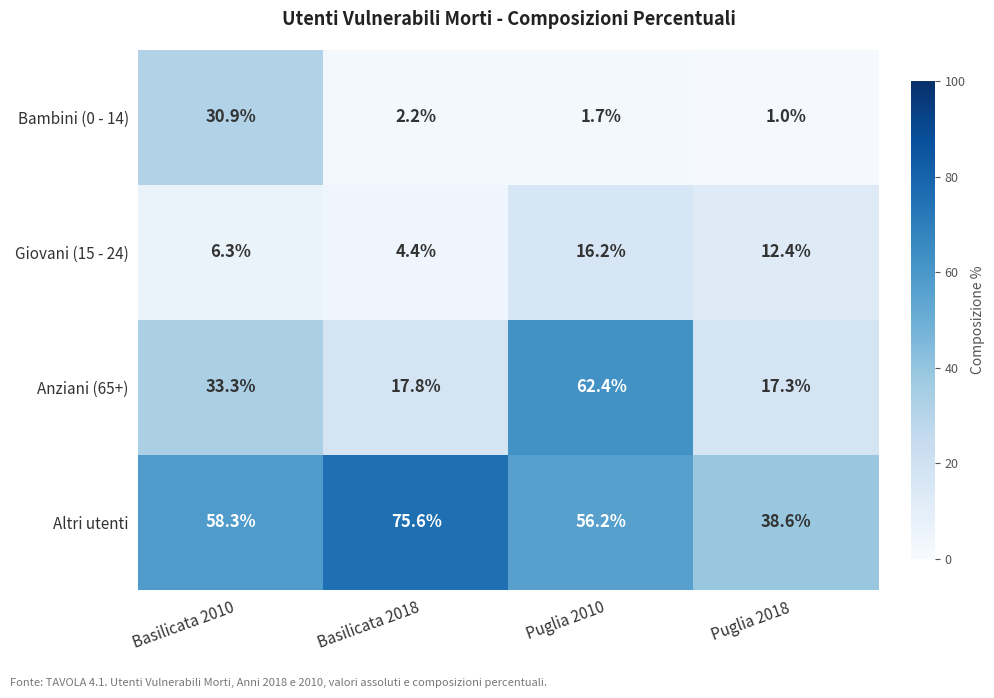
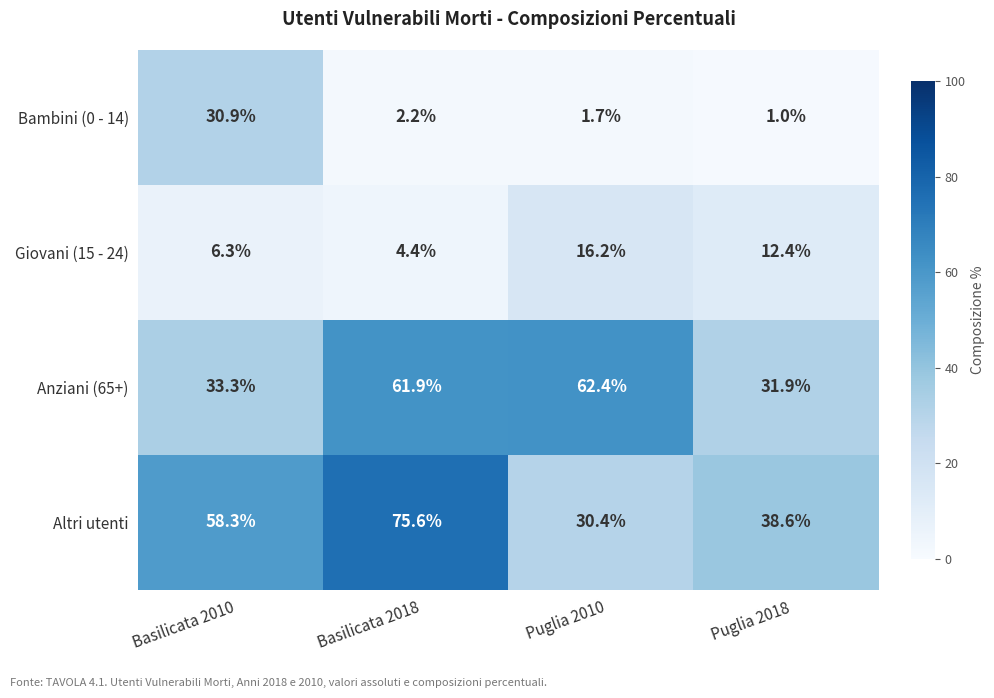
  {
    "Bambini (0 - 14)": {
      "Basilicata 2010": "30.9%",
      "Basilicata 2018": "2.2%",
      "Puglia 2010": "1.7%",
      "Puglia 2018": "1.0%"
    },
    "Giovani (15 - 24)": {
      "Basilicata 2010": "6.3%",
      "Basilicata 2018": "4.4%",
      "Puglia 2010": "16.2%",
      "Puglia 2018": "12.4%"
    },
    "Anziani (65+)": {
      "Basilicata 2010": "33.3%",
-     "Basilicata 2018": "17.8%",
+     "Basilicata 2018": "61.9%",
      "Puglia 2010": "62.4%",
-     "Puglia 2018": "17.3%"
+     "Puglia 2018": "31.9%"
    },
    "Altri utenti": {
      "Basilicata 2010": "58.3%",
      "Basilicata 2018": "75.6%",
-     "Puglia 2010": "56.2%",
+     "Puglia 2010": "30.4%",
      "Puglia 2018": "38.6%"
    }
  }
